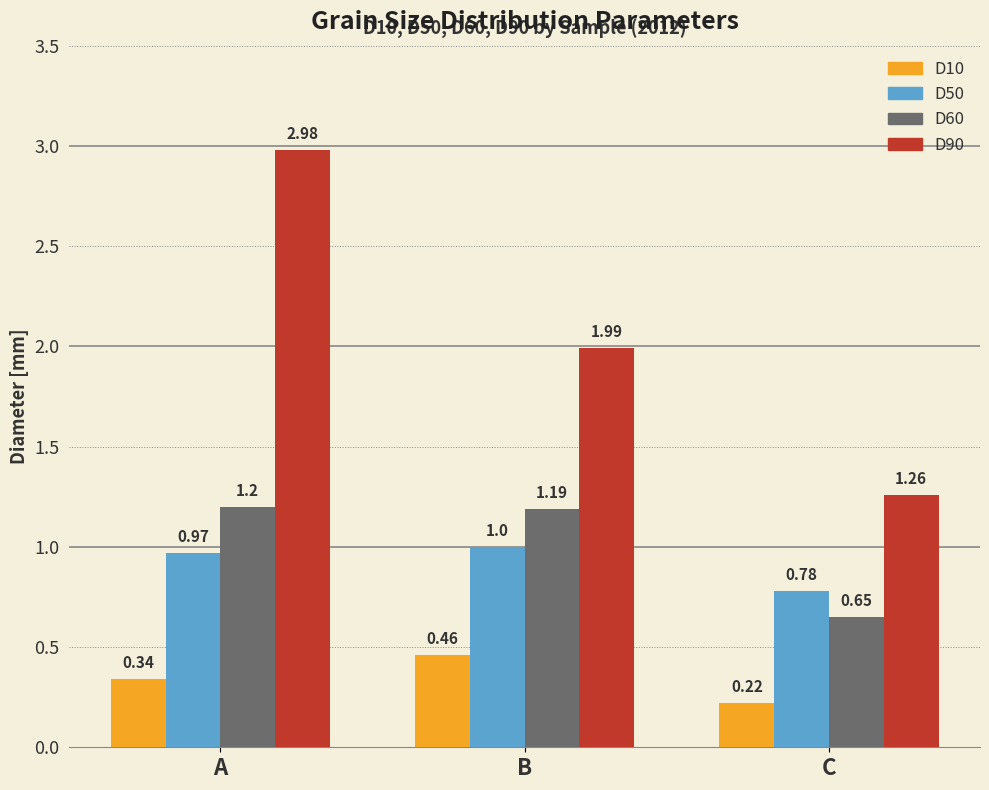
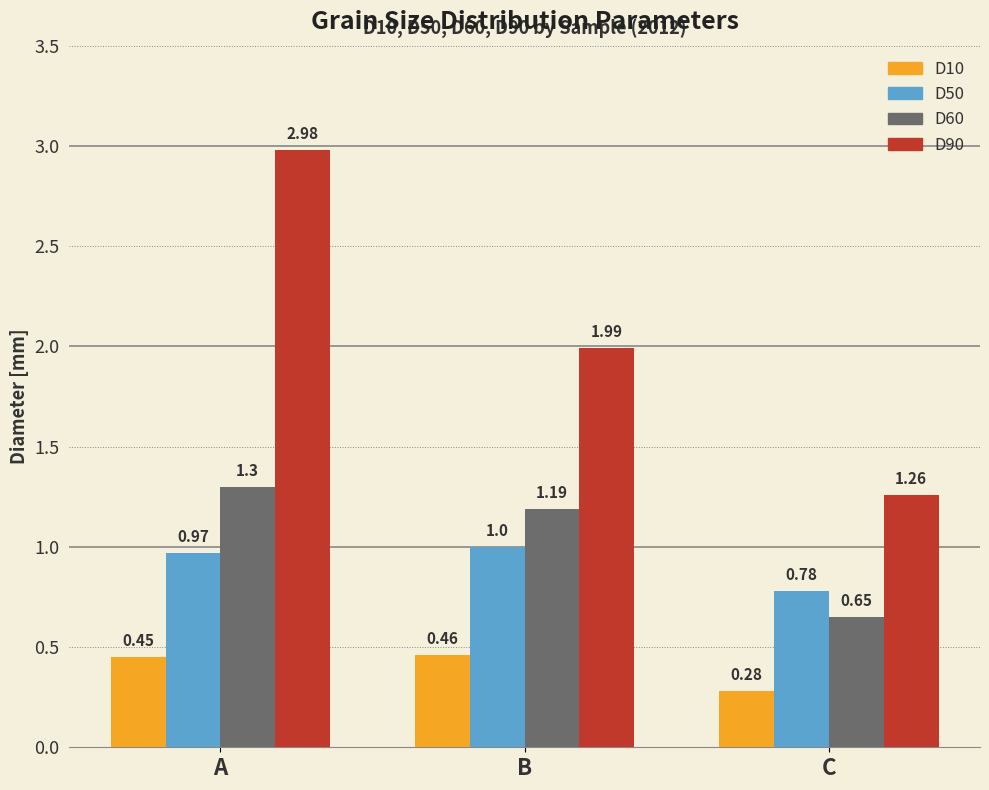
  {
    "D10": {
-     "A": 0.34,
+     "A": 0.45,
      "B": 0.46,
-     "C": 0.22
+     "C": 0.28
    },
    "D50": {
      "A": 0.97,
      "B": 1.0,
      "C": 0.78
    },
    "D60": {
-     "A": 1.2,
+     "A": 1.3,
      "B": 1.19,
      "C": 0.65
    },
    "D90": {
      "A": 2.98,
      "B": 1.99,
      "C": 1.26
    }
  }
